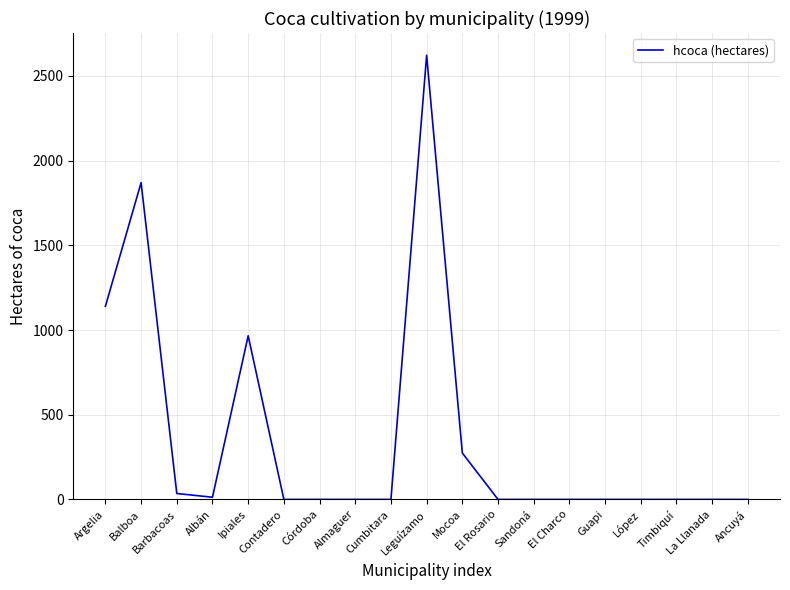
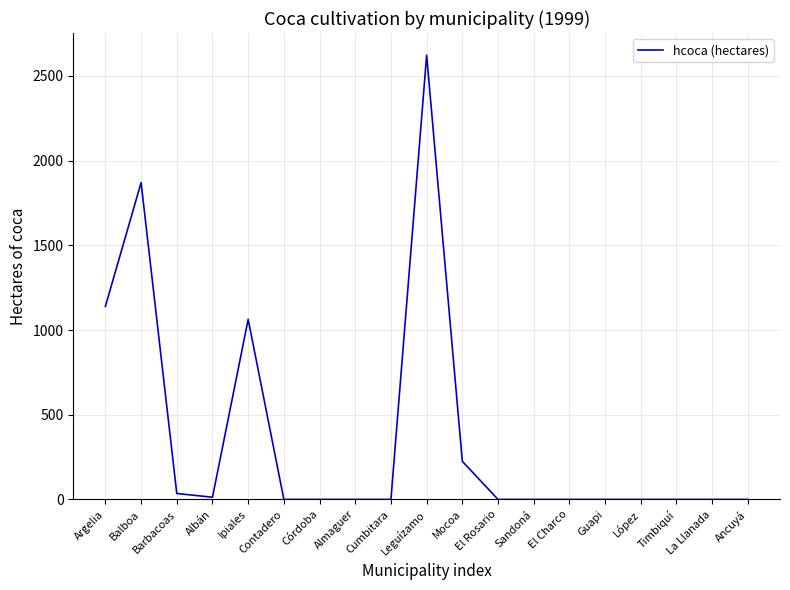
  {
    "Argelia": 1140,
    "Balboa": 1870,
    "Barbacoas": 40,
    "Albán": 10,
-   "Ipiales": 970,
+   "Ipiales": 1060,
    "Contadero": 0,
    "Córdoba": 0,
    "Almaguer": 0,
    "Cumbitara": 0,
    "Leguízamo": 2620,
-   "Mocoa": 270,
+   "Mocoa": 230,
    "El Rosario": 0,
    "Sandoná": 0,
    "El Charco": 0,
    "Guapi": 0,
    "López": 0,
    "Timbiquí": 0,
    "La Llanada": 0,
    "Ancuyá": 0
  }
